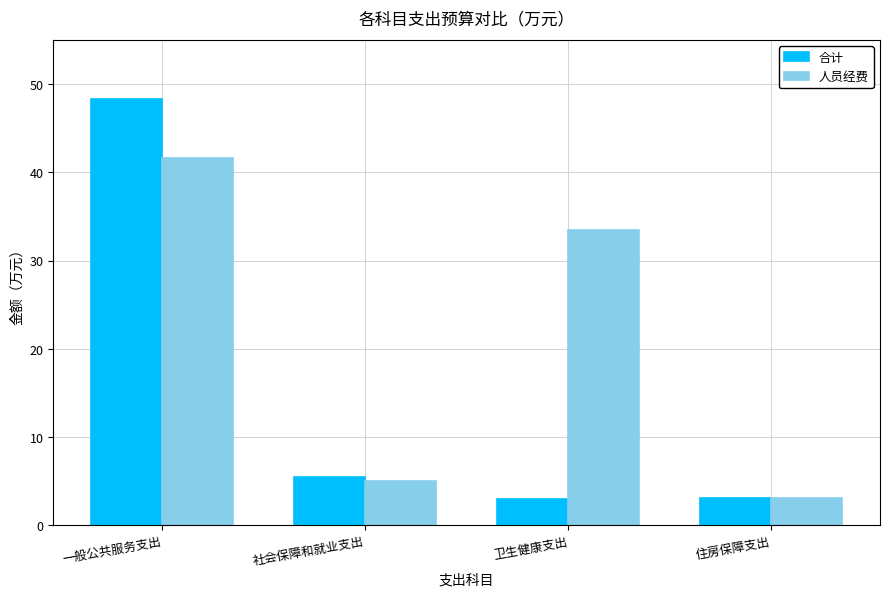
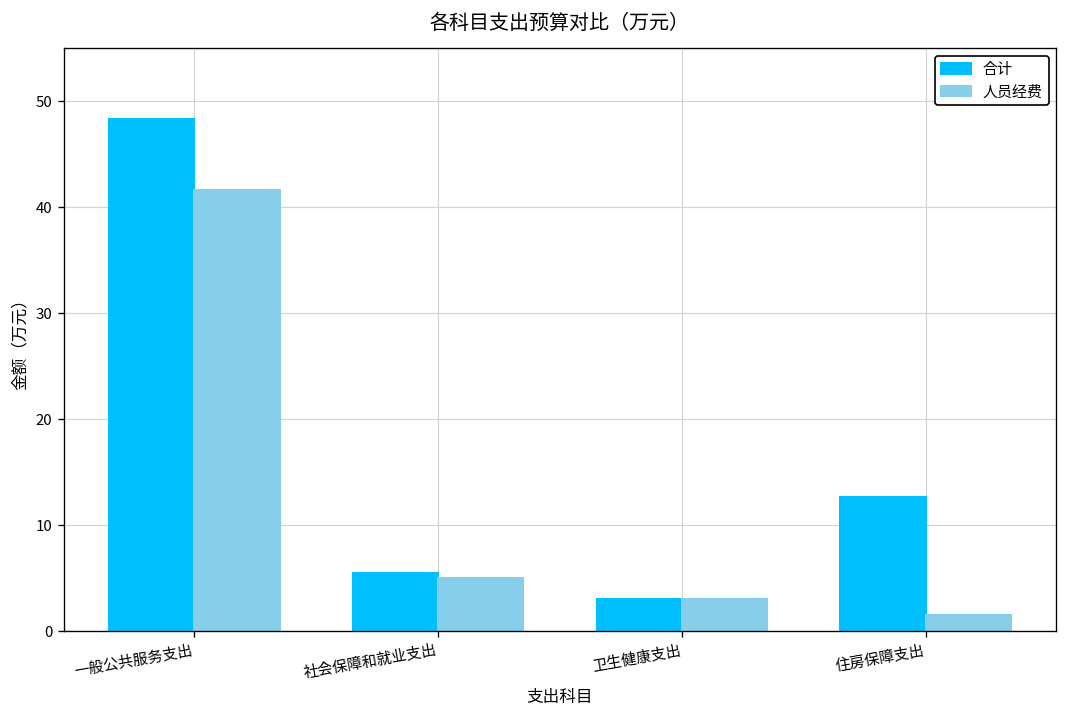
  {
    "合计": {
      "一般公共服务支出": 48,
      "社会保障和就业支出": 5,
      "卫生健康支出": 3,
-     "住房保障支出": 3
+     "住房保障支出": 13
    },
    "人员经费": {
      "一般公共服务支出": 42,
      "社会保障和就业支出": 5,
-     "卫生健康支出": 34,
-     "住房保障支出": 3
+     "卫生健康支出": 3,
+     "住房保障支出": 2
    }
  }
